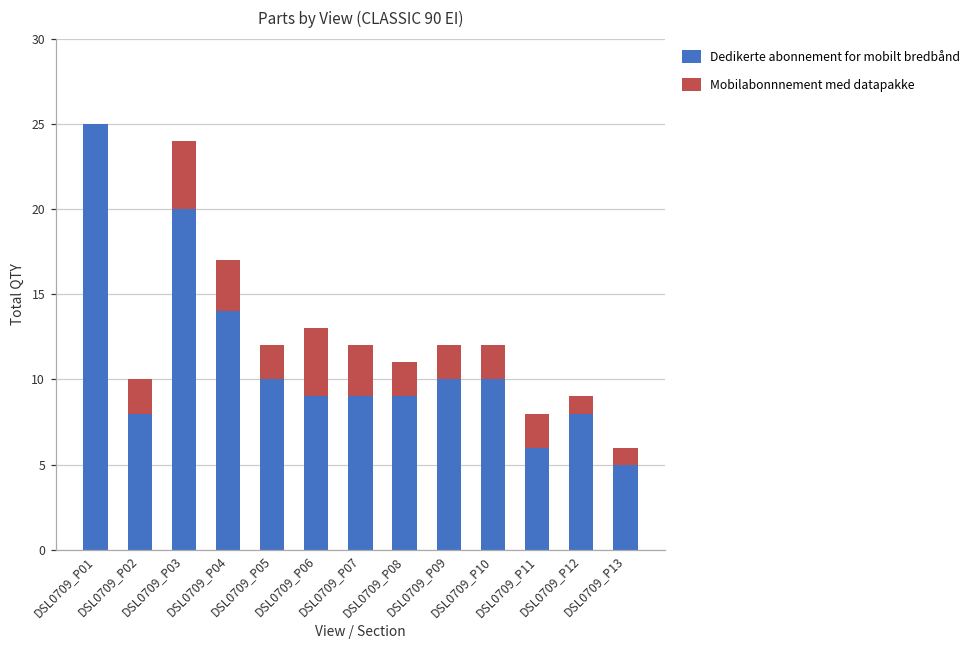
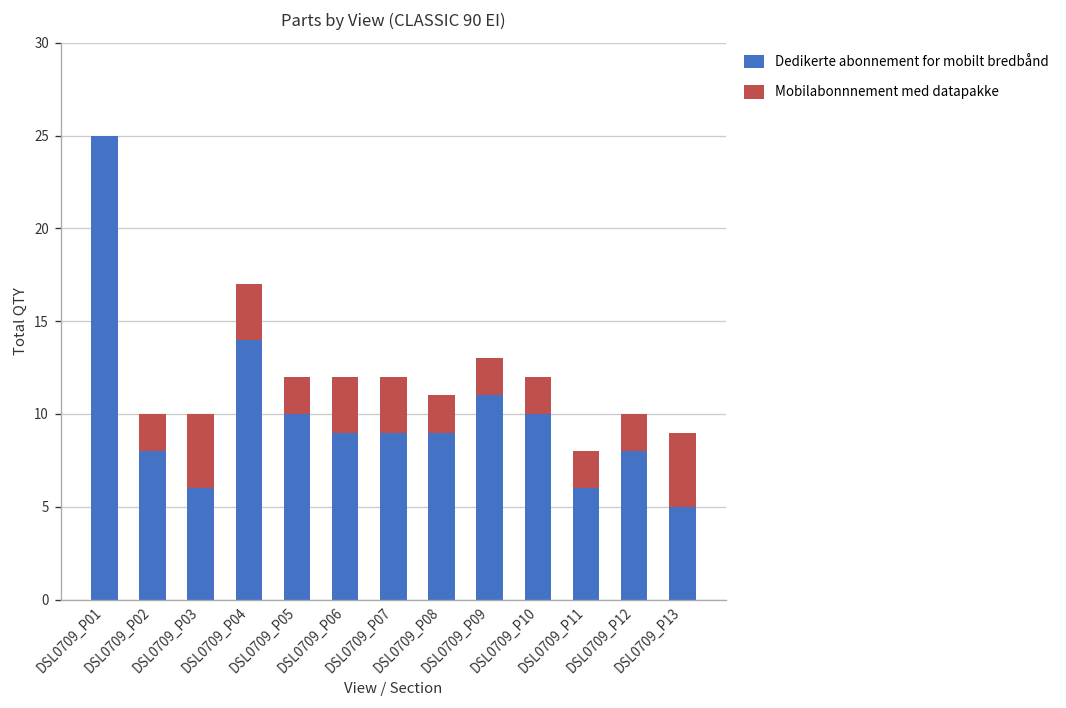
  {
    "Dedikerte abonnement for mobilt bredbånd": {
      "DSL0709_P01": 25,
      "DSL0709_P02": 8,
-     "DSL0709_P03": 20,
+     "DSL0709_P03": 6,
      "DSL0709_P04": 14,
      "DSL0709_P05": 10,
      "DSL0709_P06": 9,
      "DSL0709_P07": 9,
      "DSL0709_P08": 9,
-     "DSL0709_P09": 10,
+     "DSL0709_P09": 11,
      "DSL0709_P10": 10,
      "DSL0709_P11": 6,
      "DSL0709_P12": 8,
      "DSL0709_P13": 5
    },
    "Mobilabonnnement med datapakke": {
      "DSL0709_P01": 0,
      "DSL0709_P02": 2,
      "DSL0709_P03": 4,
      "DSL0709_P04": 3,
      "DSL0709_P05": 2,
-     "DSL0709_P06": 4,
+     "DSL0709_P06": 3,
      "DSL0709_P07": 3,
      "DSL0709_P08": 2,
      "DSL0709_P09": 2,
      "DSL0709_P10": 2,
      "DSL0709_P11": 2,
-     "DSL0709_P12": 1,
-     "DSL0709_P13": 1
+     "DSL0709_P12": 2,
+     "DSL0709_P13": 4
    }
  }
